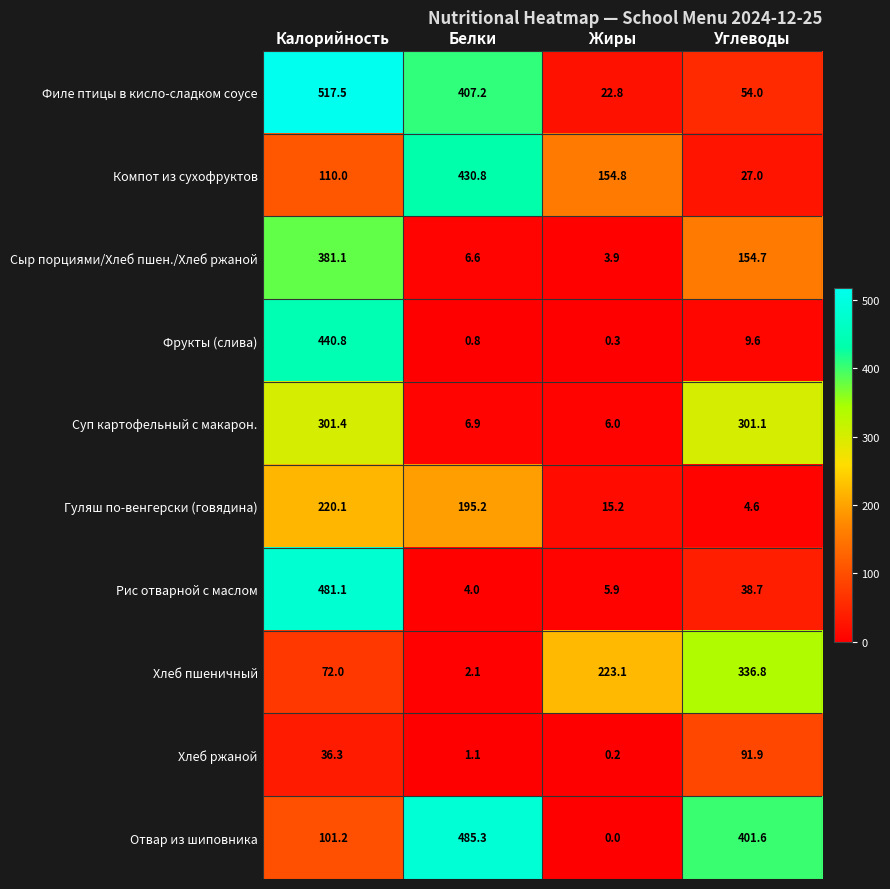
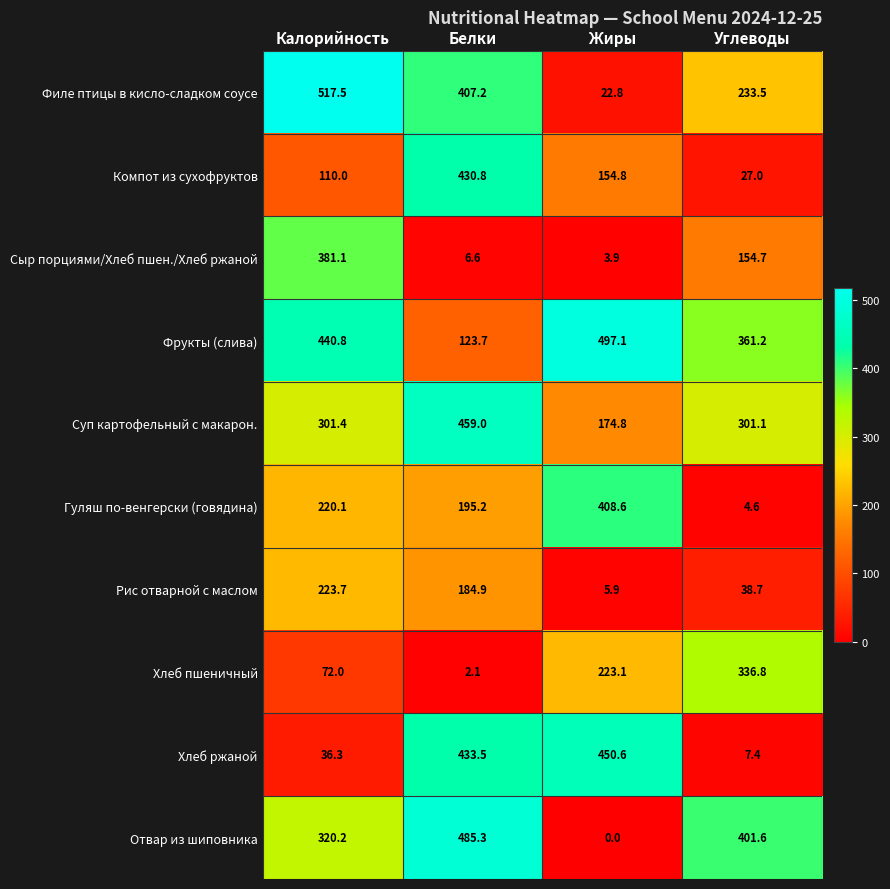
  {
    "Филе птицы в кисло-сладком соусе": {
      "Калорийность": 517.5,
      "Белки": 407.2,
      "Жиры": 22.8,
-     "Углеводы": 54.0
+     "Углеводы": 233.5
    },
    "Компот из сухофруктов": {
      "Калорийность": 110.0,
      "Белки": 430.8,
      "Жиры": 154.8,
      "Углеводы": 27.0
    },
    "Сыр порциями/Хлеб пшен./Хлеб ржаной": {
      "Калорийность": 381.1,
      "Белки": 6.6,
      "Жиры": 3.9,
      "Углеводы": 154.7
    },
    "Фрукты (слива)": {
      "Калорийность": 440.8,
-     "Белки": 0.8,
-     "Жиры": 0.3,
-     "Углеводы": 9.6
+     "Белки": 123.7,
+     "Жиры": 497.1,
+     "Углеводы": 361.2
    },
    "Суп картофельный с макарон.": {
      "Калорийность": 301.4,
-     "Белки": 6.9,
-     "Жиры": 6.0,
+     "Белки": 459.0,
+     "Жиры": 174.8,
      "Углеводы": 301.1
    },
    "Гуляш по-венгерски (говядина)": {
      "Калорийность": 220.1,
      "Белки": 195.2,
-     "Жиры": 15.2,
+     "Жиры": 408.6,
      "Углеводы": 4.6
    },
    "Рис отварной с маслом": {
-     "Калорийность": 481.1,
-     "Белки": 4.0,
+     "Калорийность": 223.7,
+     "Белки": 184.9,
      "Жиры": 5.9,
      "Углеводы": 38.7
    },
    "Хлеб пшеничный": {
      "Калорийность": 72.0,
      "Белки": 2.1,
      "Жиры": 223.1,
      "Углеводы": 336.8
    },
    "Хлеб ржаной": {
      "Калорийность": 36.3,
-     "Белки": 1.1,
-     "Жиры": 0.2,
-     "Углеводы": 91.9
+     "Белки": 433.5,
+     "Жиры": 450.6,
+     "Углеводы": 7.4
    },
    "Отвар из шиповника": {
-     "Калорийность": 101.2,
+     "Калорийность": 320.2,
      "Белки": 485.3,
      "Жиры": 0.0,
      "Углеводы": 401.6
    }
  }
